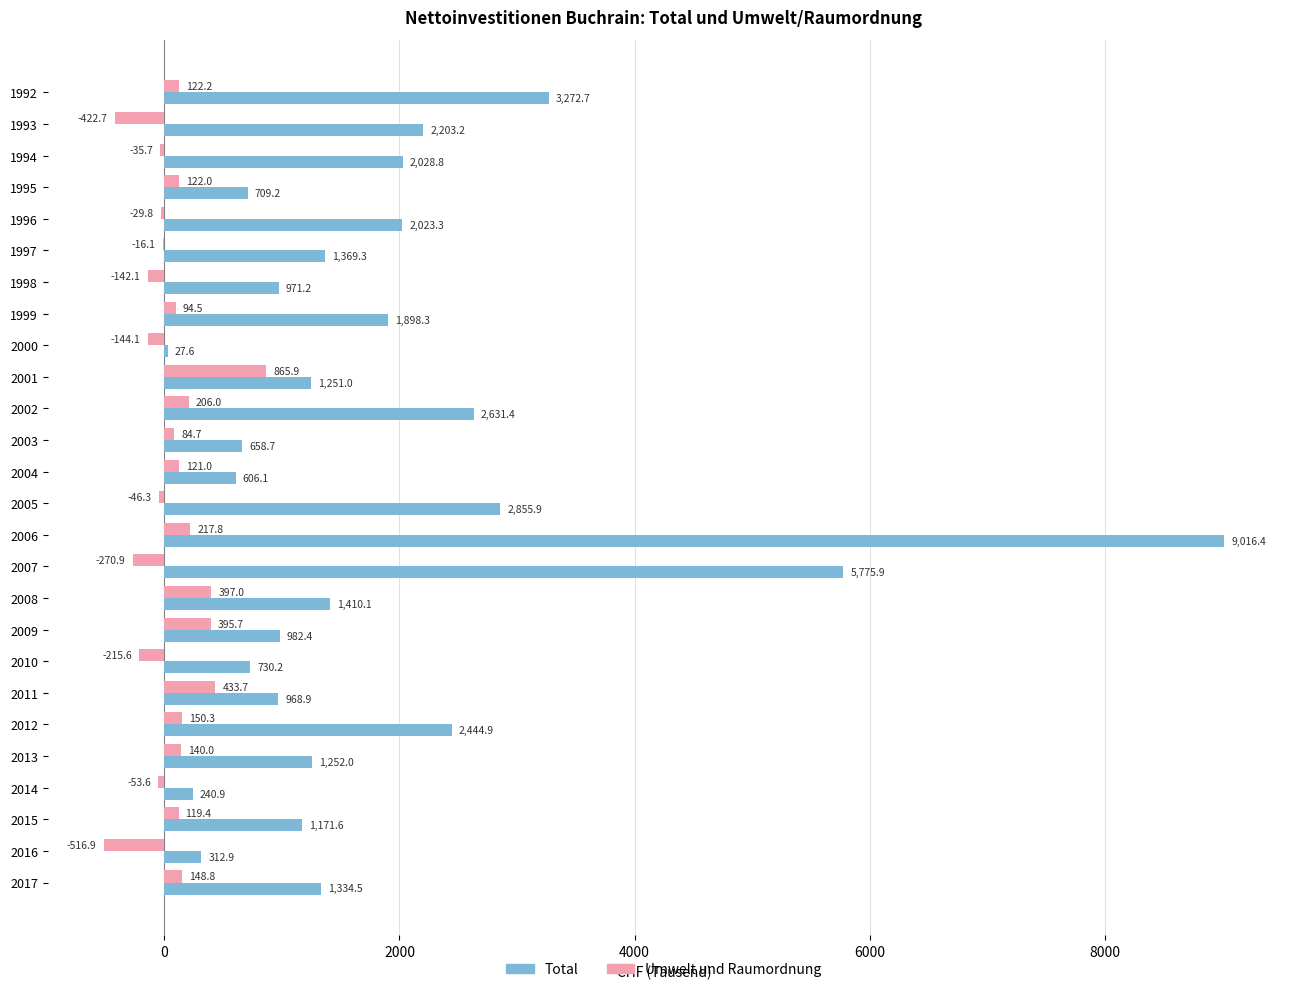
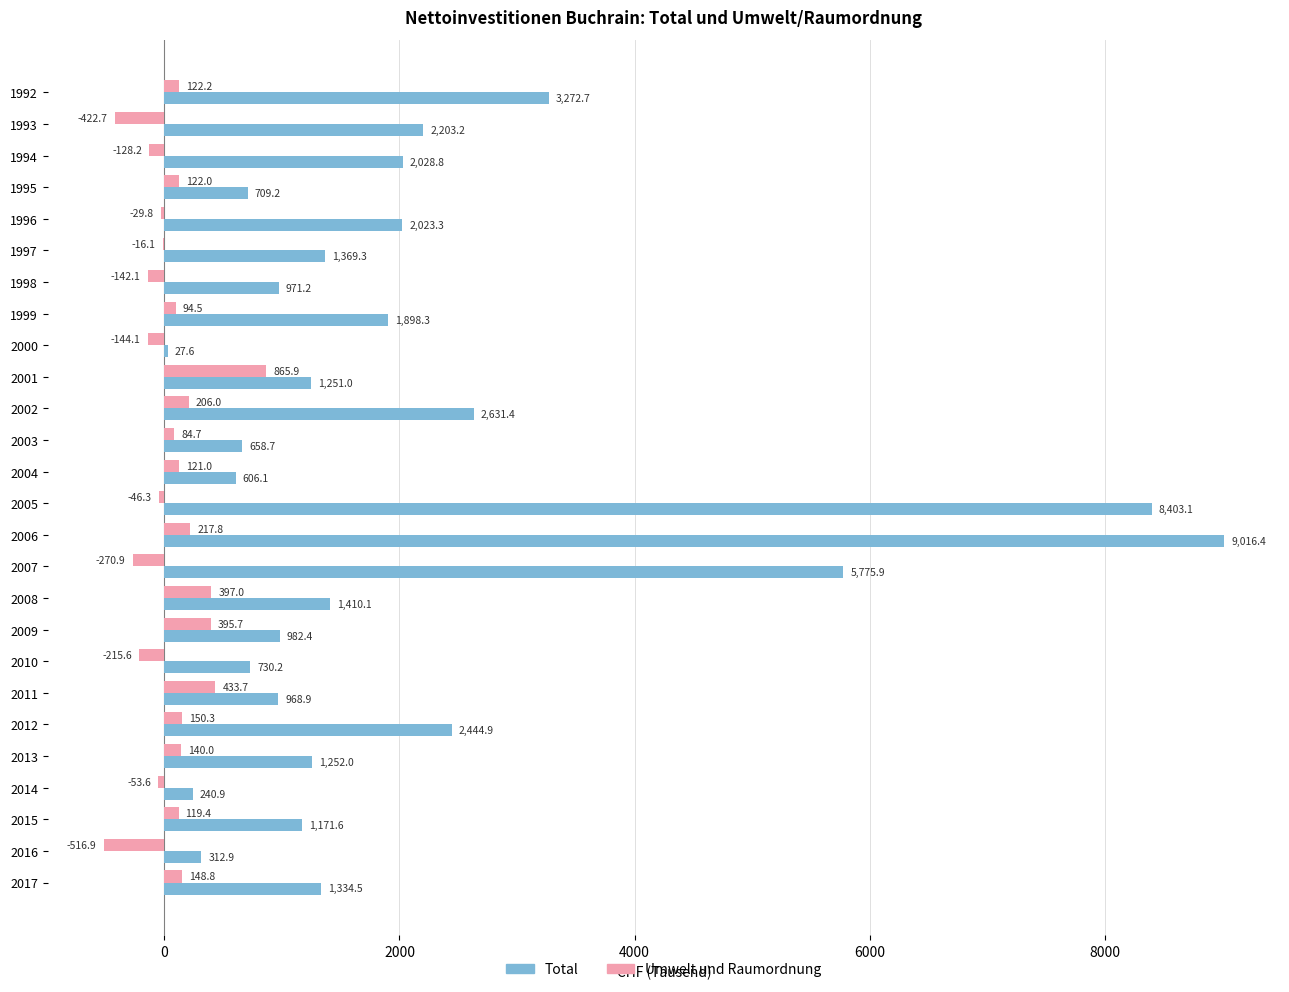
  {
    "Total": {
      "1992": "3,272.7",
      "1993": "2,203.2",
      "1994": "2,028.8",
      "1995": "709.2",
      "1996": "2,023.3",
      "1997": "1,369.3",
      "1998": "971.2",
      "1999": "1,898.3",
      "2000": "27.6",
      "2001": "1,251.0",
      "2002": "2,631.4",
      "2003": "658.7",
      "2004": "606.1",
-     "2005": "2,855.9",
+     "2005": "8,403.1",
      "2006": "9,016.4",
      "2007": "5,775.9",
      "2008": "1,410.1",
      "2009": "982.4",
      "2010": "730.2",
      "2011": "968.9",
      "2012": "2,444.9",
      "2013": "1,252.0",
      "2014": "240.9",
      "2015": "1,171.6",
      "2016": "312.9",
      "2017": "1,334.5"
    },
    "Umwelt und Raumordnung": {
      "1992": "122.2",
      "1993": "-422.7",
-     "1994": "-35.7",
+     "1994": "-128.2",
      "1995": "122.0",
      "1996": "-29.8",
      "1997": "-16.1",
      "1998": "-142.1",
      "1999": "94.5",
      "2000": "-144.1",
      "2001": "865.9",
      "2002": "206.0",
      "2003": "84.7",
      "2004": "121.0",
      "2005": "-46.3",
      "2006": "217.8",
      "2007": "-270.9",
      "2008": "397.0",
      "2009": "395.7",
      "2010": "-215.6",
      "2011": "433.7",
      "2012": "150.3",
      "2013": "140.0",
      "2014": "-53.6",
      "2015": "119.4",
      "2016": "-516.9",
      "2017": "148.8"
    }
  }
